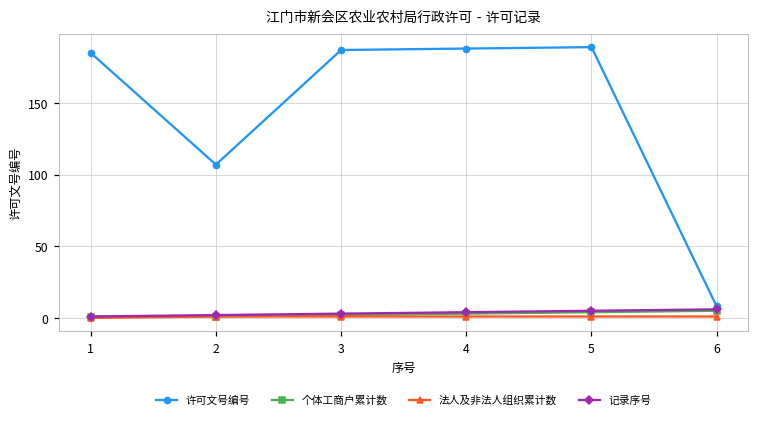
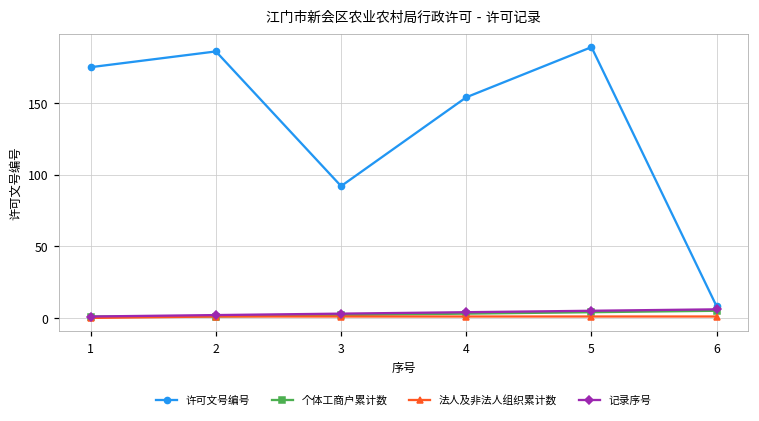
  {
    "许可文号编号": {
-     "1": 185,
-     "2": 107,
-     "3": 187,
-     "4": 188,
+     "1": 175,
+     "2": 186,
+     "3": 92,
+     "4": 154,
      "5": 189,
      "6": 8
    },
    "法人及非法人组织累计数": {
      "4": 1,
      "5": 1,
      "6": 1
    }
  }
